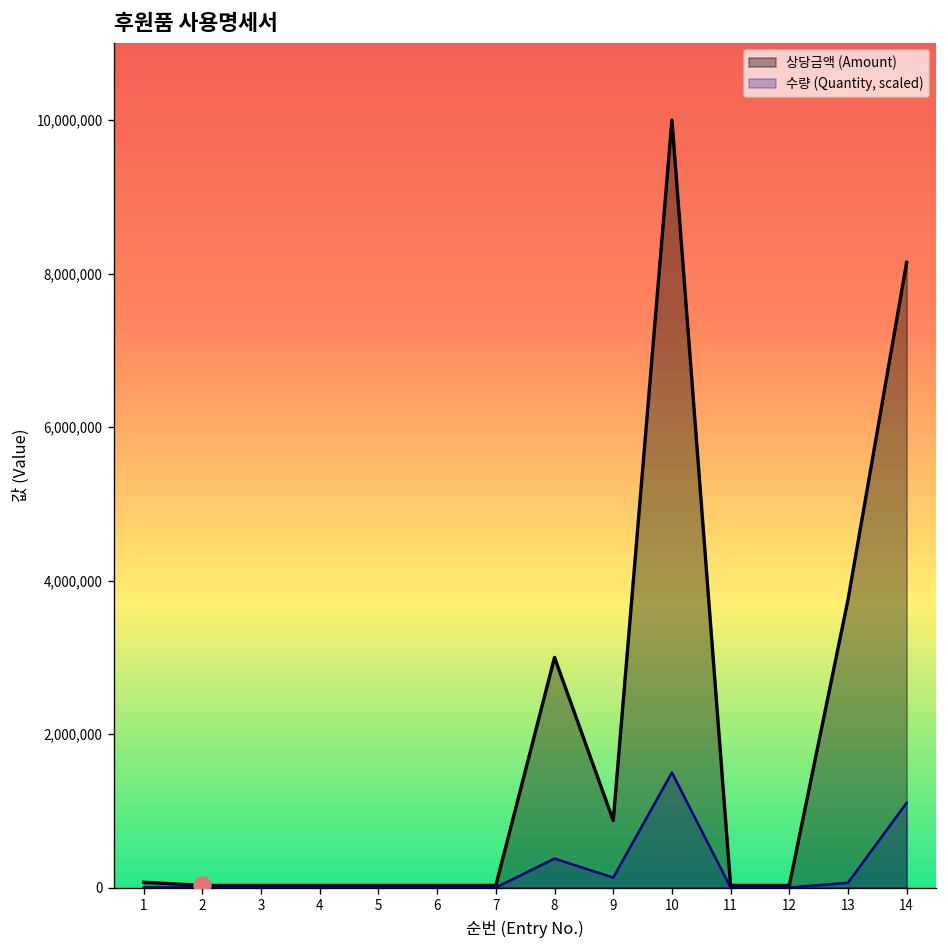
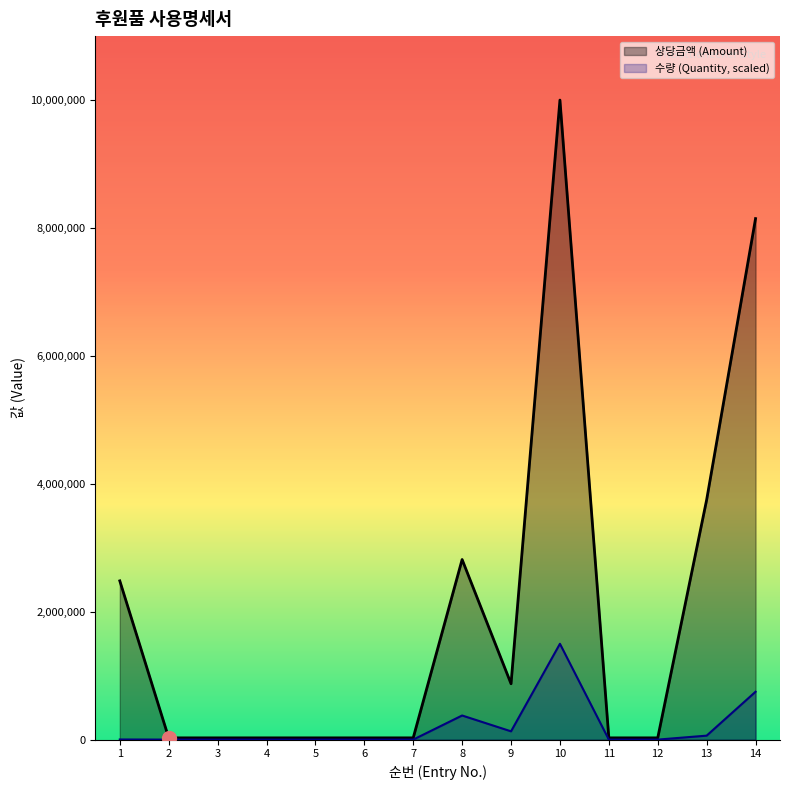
  {
    "상당금액 (Amount)": {
-     "1": "100,000",
-     "8": "3,000,000",
+     "1": "2,500,000",
+     "8": "2,800,000",
      "9": "900,000",
      "10": "10,000,000",
      "13": "3,800,000",
      "14": "8,100,000"
    },
    "수량 (Quantity, scaled)": {
      "1": "0",
      "8": "400,000",
      "9": "100,000",
      "10": "1,500,000",
      "13": "100,000",
-     "14": "1,100,000"
+     "14": "800,000"
    }
  }
